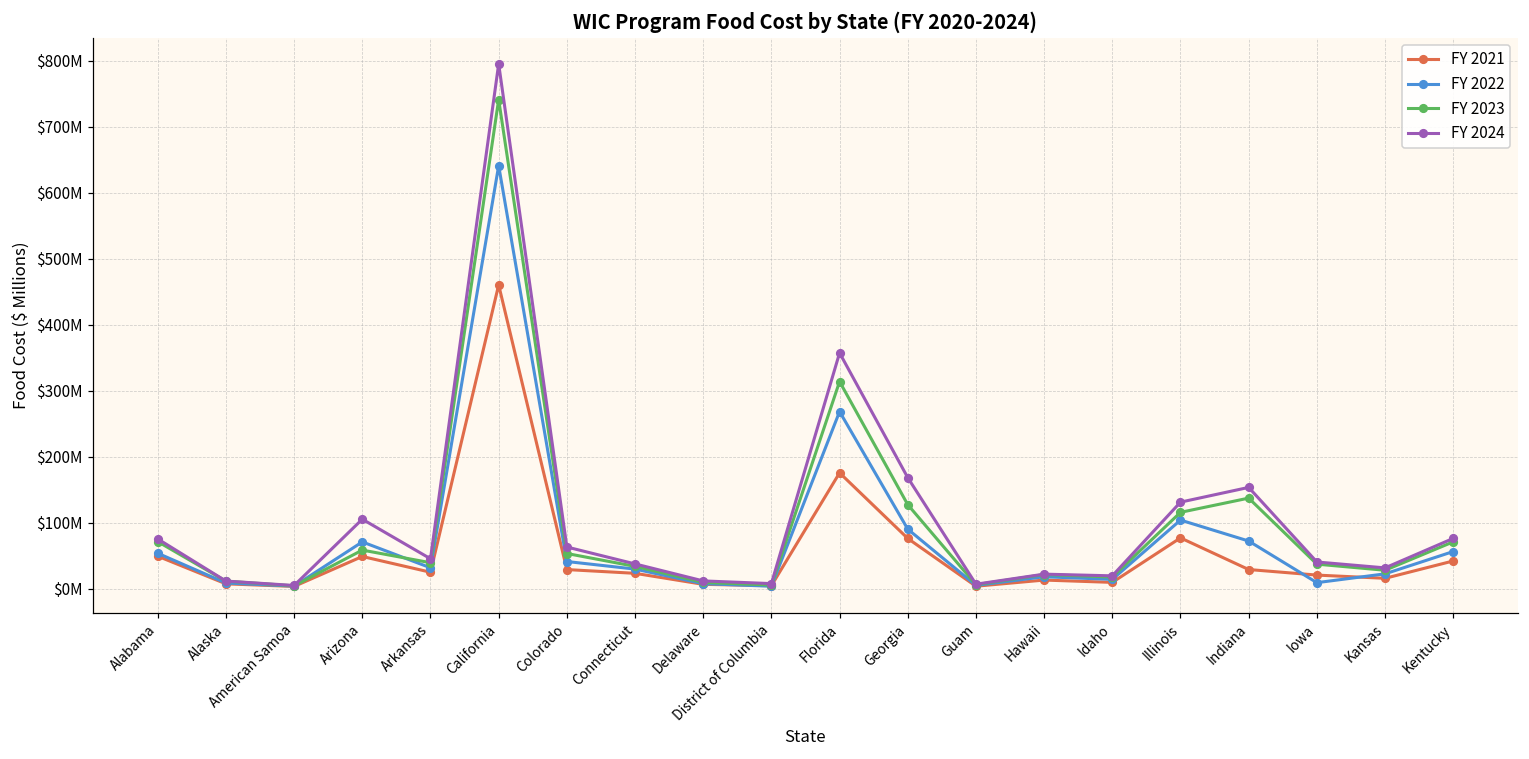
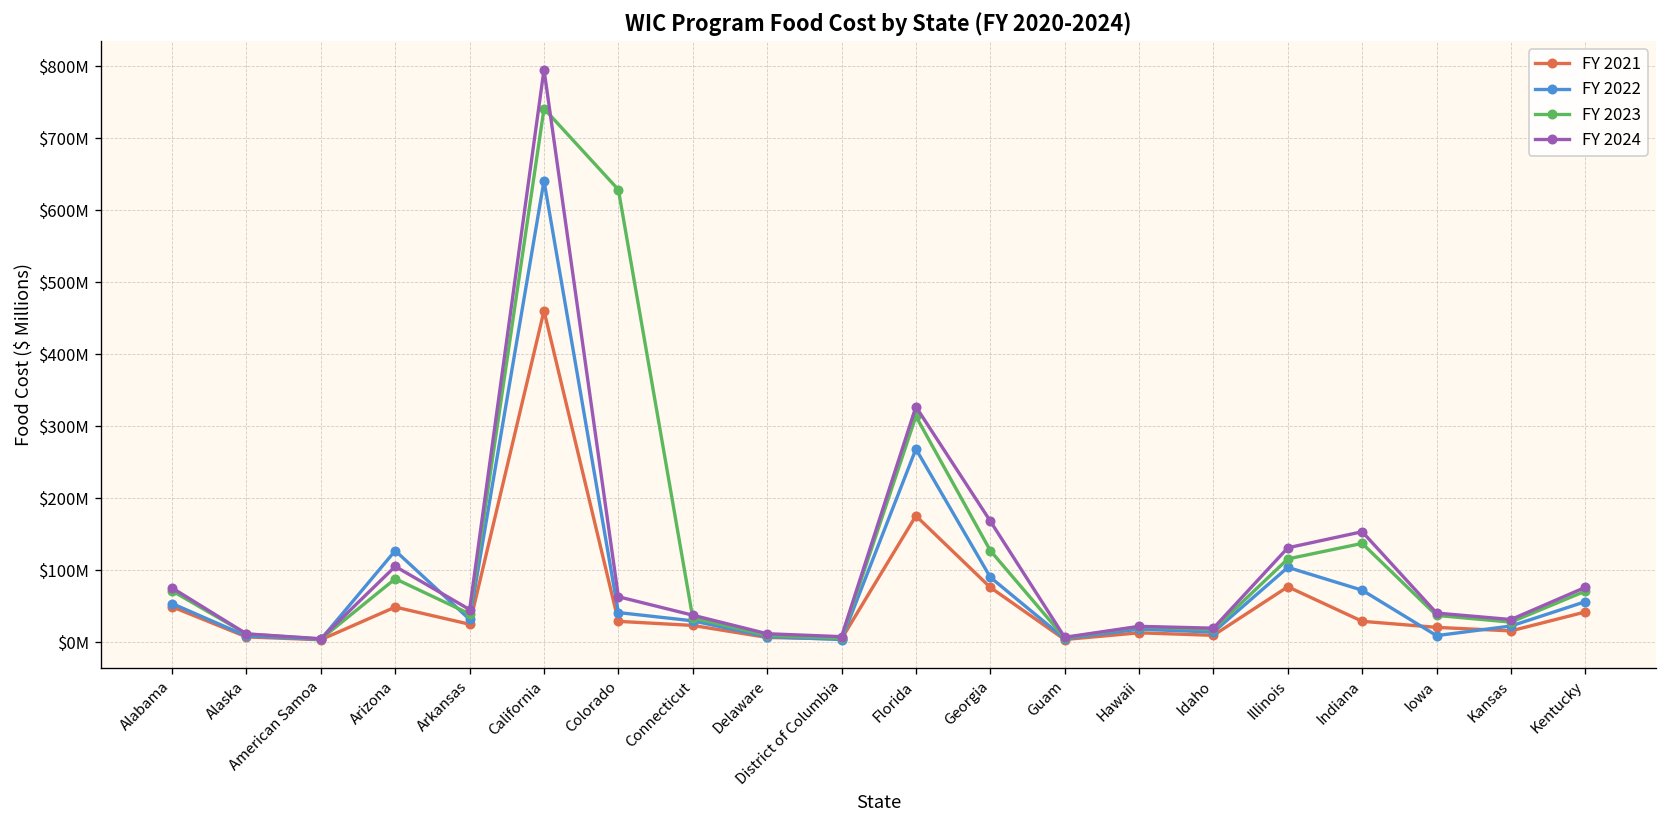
  {
    "FY 2021": {
      "Alabama": "$50000000",
      "Arizona": "$50000000",
      "Arkansas": "$20000000",
      "California": "$460000000",
      "Colorado": "$30000000",
      "Connecticut": "$20000000",
      "Florida": "$180000000",
      "Georgia": "$80000000",
      "Hawaii": "$10000000",
      "Idaho": "$10000000",
      "Illinois": "$80000000",
      "Indiana": "$30000000",
      "Iowa": "$20000000",
      "Kansas": "$20000000",
      "Kentucky": "$40000000"
    },
    "FY 2022": {
      "Alabama": "$50000000",
-     "Arizona": "$70000000",
+     "Arizona": "$130000000",
      "Arkansas": "$30000000",
      "California": "$640000000",
      "Colorado": "$40000000",
      "Florida": "$270000000",
      "Georgia": "$90000000",
      "Illinois": "$100000000",
      "Indiana": "$70000000",
      "Iowa": "$10000000",
      "Kansas": "$20000000",
      "Kentucky": "$60000000"
    },
    "FY 2023": {
-     "Arizona": "$60000000",
+     "Arizona": "$90000000",
      "Arkansas": "$40000000",
      "California": "$740000000",
-     "Colorado": "$50000000",
+     "Colorado": "$630000000",
      "Florida": "$310000000",
      "Georgia": "$130000000",
      "Illinois": "$120000000",
      "Indiana": "$140000000",
      "Kentucky": "$70000000"
    },
    "FY 2024": {
      "Arizona": "$110000000",
      "Arkansas": "$50000000",
      "California": "$800000000",
      "Colorado": "$60000000",
-     "Florida": "$360000000",
+     "Florida": "$330000000",
      "Georgia": "$170000000",
      "Illinois": "$130000000",
      "Indiana": "$150000000",
      "Kentucky": "$80000000"
    }
  }
